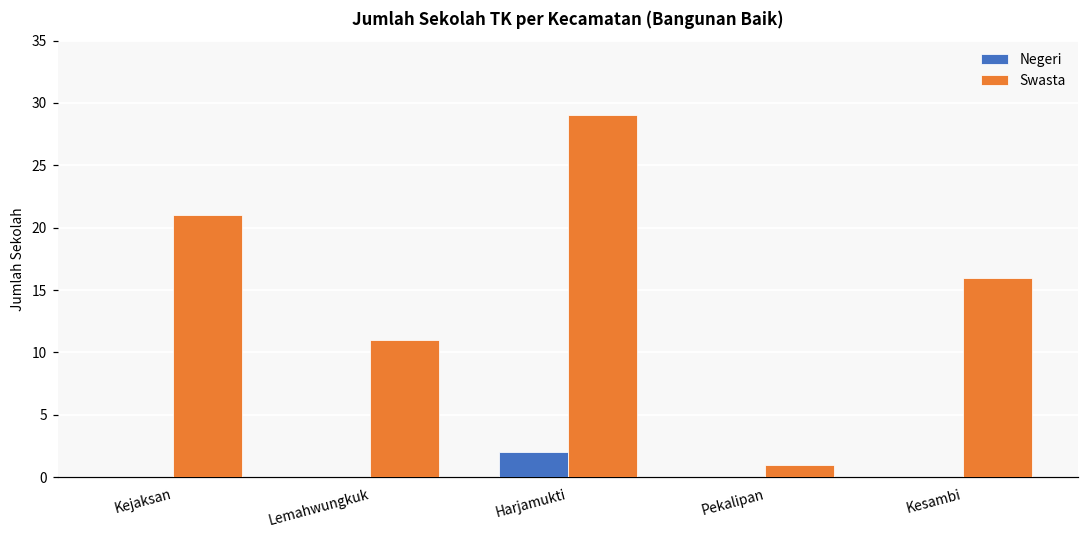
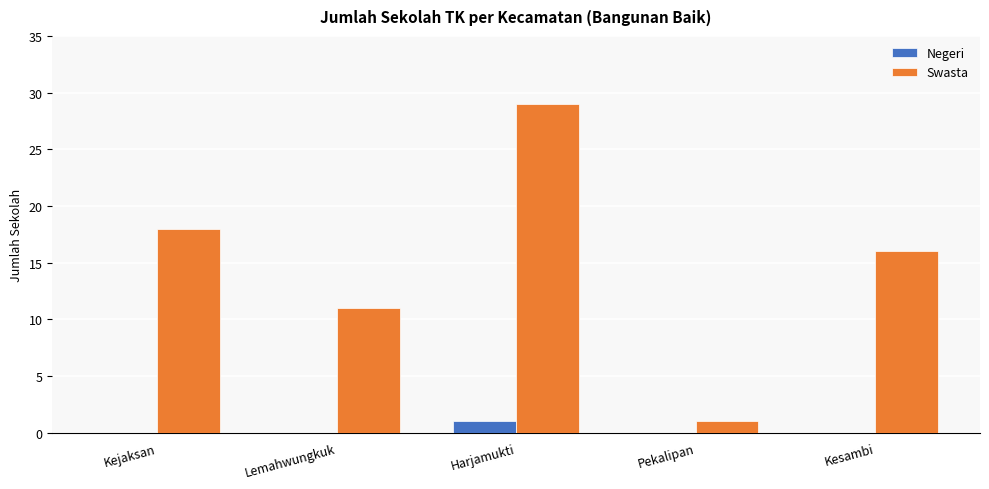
  {
    "Negeri": {
      "Kejaksan": 0,
      "Lemahwungkuk": 0,
-     "Harjamukti": 2,
+     "Harjamukti": 1,
      "Pekalipan": 0,
      "Kesambi": 0
    },
    "Swasta": {
-     "Kejaksan": 21,
+     "Kejaksan": 18,
      "Lemahwungkuk": 11,
      "Harjamukti": 29,
      "Pekalipan": 1,
      "Kesambi": 16
    }
  }
